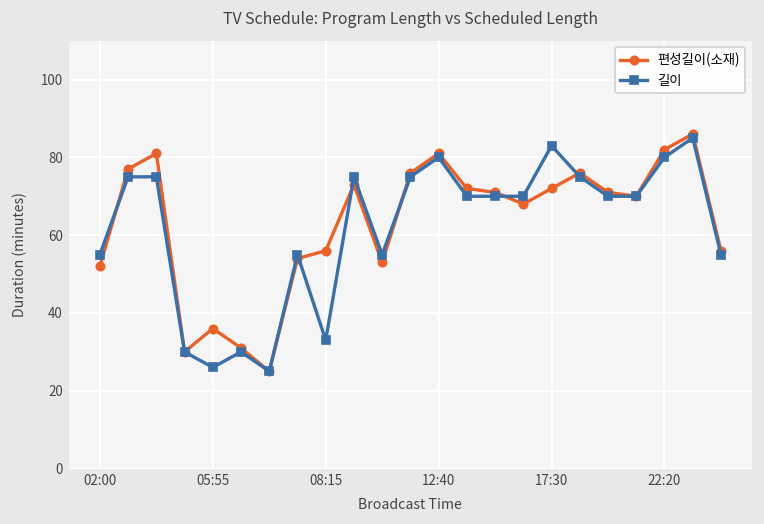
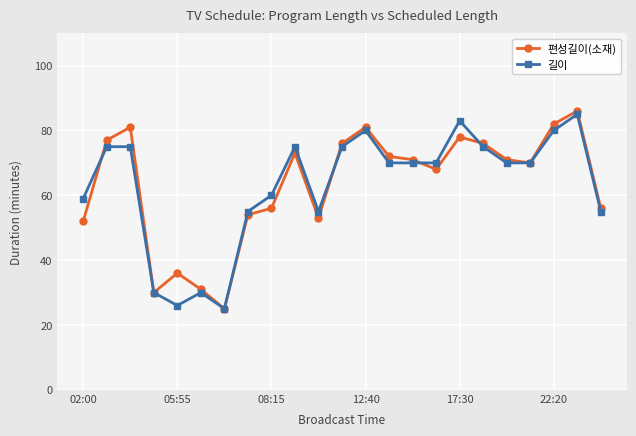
  {
    "편성길이(소재)": {
      "02:00": 52,
      "05:55": 36,
      "08:15": 56,
      "12:40": 81,
-     "17:30": 72,
+     "17:30": 78,
      "22:20": 82
    },
    "길이": {
-     "02:00": 55,
+     "02:00": 59,
      "05:55": 26,
-     "08:15": 33,
+     "08:15": 60,
      "12:40": 80,
      "17:30": 83,
      "22:20": 80
    }
  }
